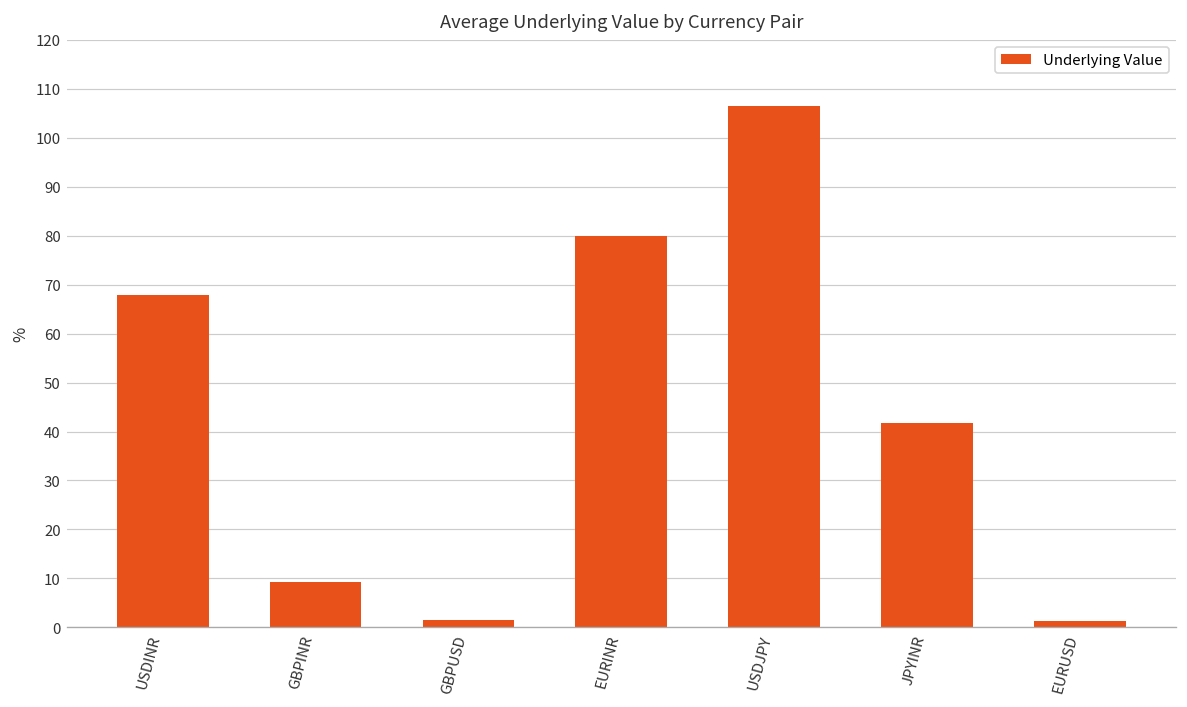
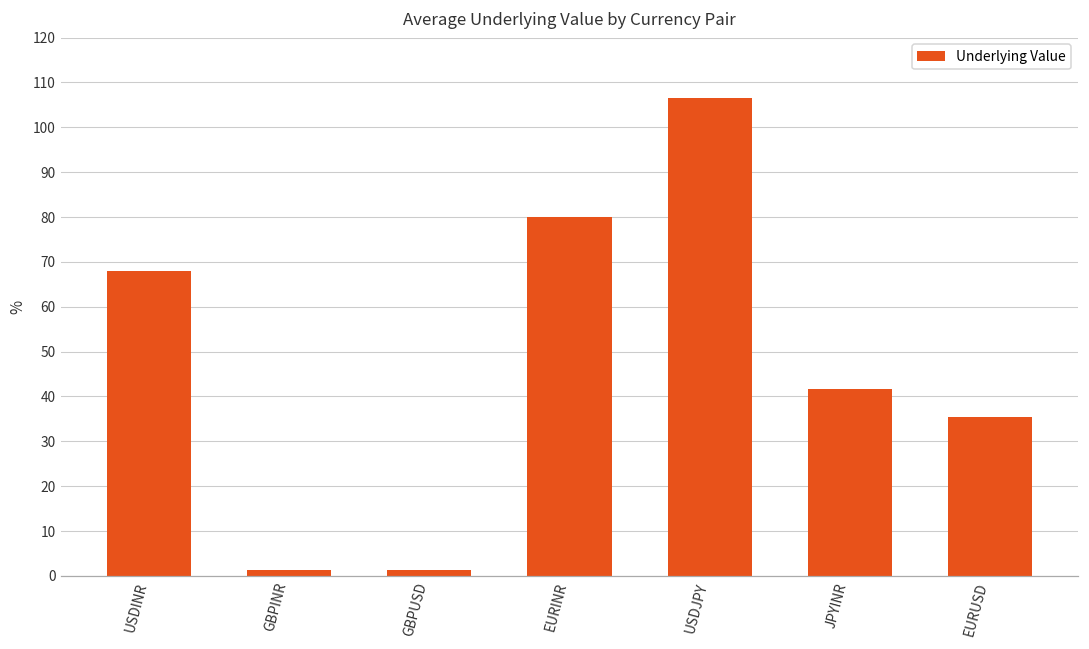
  {
    "USDINR": 68,
-   "GBPINR": 9,
+   "GBPINR": 1,
    "GBPUSD": 1,
    "EURINR": 80,
    "USDJPY": 106,
    "JPYINR": 42,
-   "EURUSD": 1
+   "EURUSD": 35
  }
